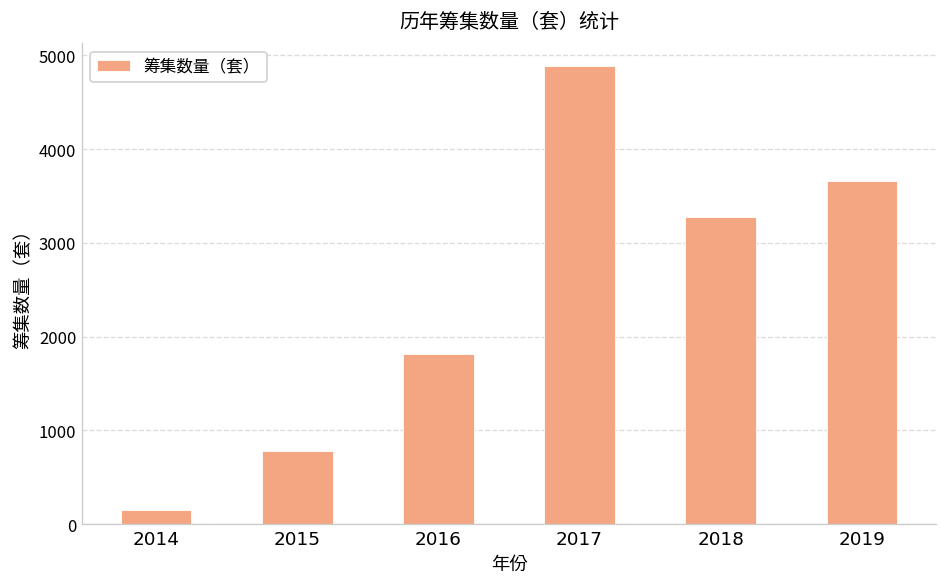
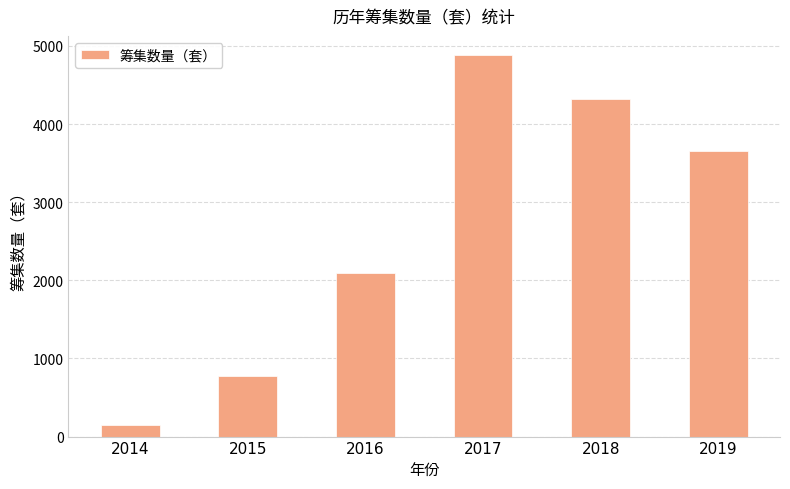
  {
    "2014": 200,
    "2015": 800,
-   "2016": 1800,
+   "2016": 2100,
    "2017": 4900,
-   "2018": 3300,
+   "2018": 4300,
    "2019": 3700
  }
